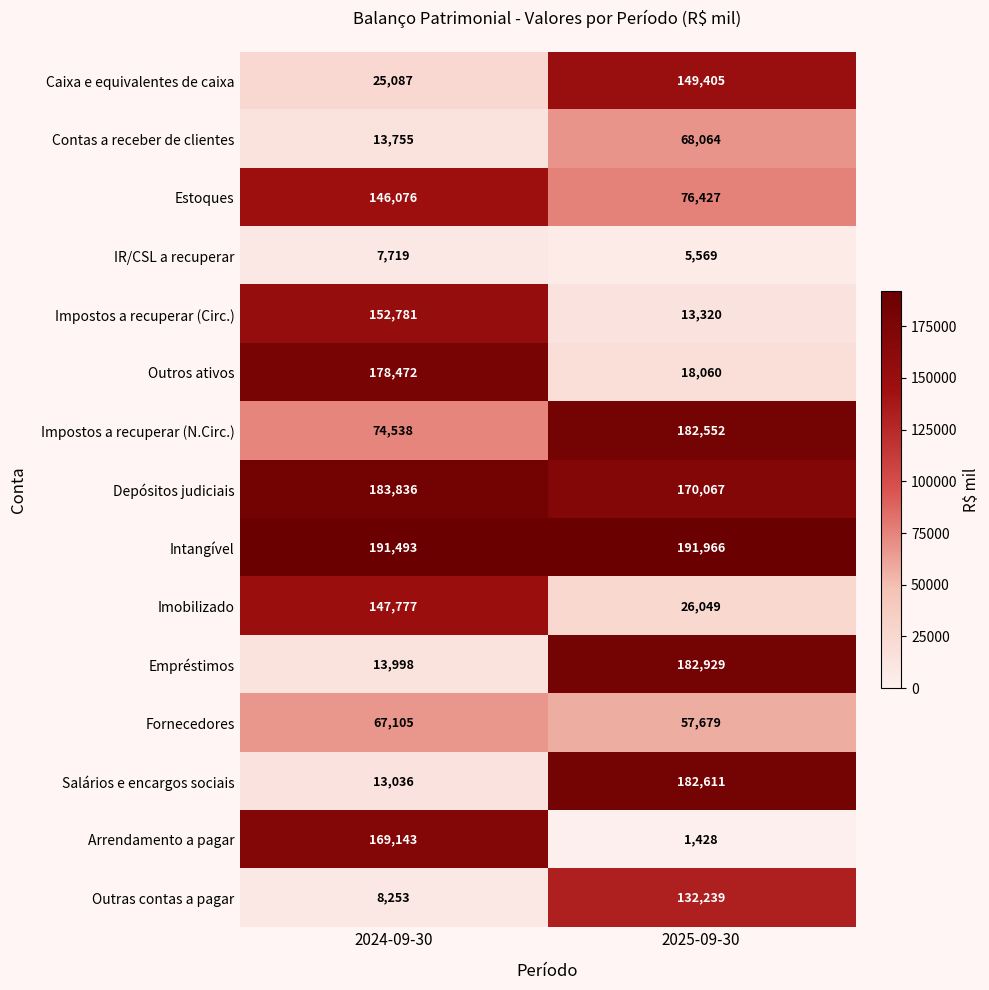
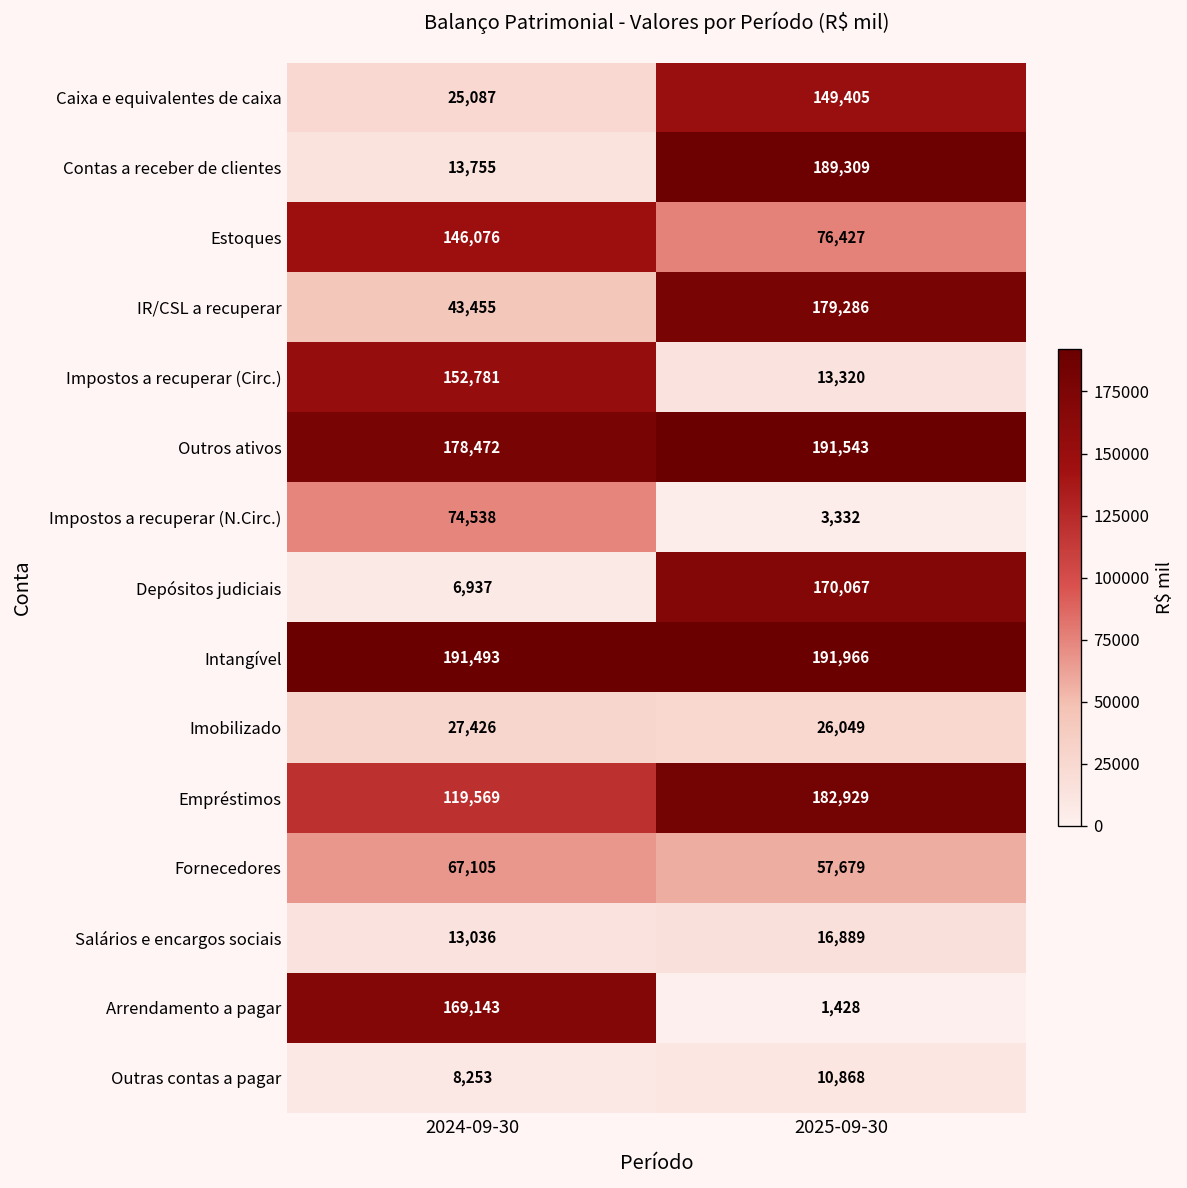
  {
    "Caixa e equivalentes de caixa": {
      "2024-09-30": "25,087",
      "2025-09-30": "149,405"
    },
    "Contas a receber de clientes": {
      "2024-09-30": "13,755",
-     "2025-09-30": "68,064"
+     "2025-09-30": "189,309"
    },
    "Estoques": {
      "2024-09-30": "146,076",
      "2025-09-30": "76,427"
    },
    "IR/CSL a recuperar": {
-     "2024-09-30": "7,719",
-     "2025-09-30": "5,569"
+     "2024-09-30": "43,455",
+     "2025-09-30": "179,286"
    },
    "Impostos a recuperar (Circ.)": {
      "2024-09-30": "152,781",
      "2025-09-30": "13,320"
    },
    "Outros ativos": {
      "2024-09-30": "178,472",
-     "2025-09-30": "18,060"
+     "2025-09-30": "191,543"
    },
    "Impostos a recuperar (N.Circ.)": {
      "2024-09-30": "74,538",
-     "2025-09-30": "182,552"
+     "2025-09-30": "3,332"
    },
    "Depósitos judiciais": {
-     "2024-09-30": "183,836",
+     "2024-09-30": "6,937",
      "2025-09-30": "170,067"
    },
    "Intangível": {
      "2024-09-30": "191,493",
      "2025-09-30": "191,966"
    },
    "Imobilizado": {
-     "2024-09-30": "147,777",
+     "2024-09-30": "27,426",
      "2025-09-30": "26,049"
    },
    "Empréstimos": {
-     "2024-09-30": "13,998",
+     "2024-09-30": "119,569",
      "2025-09-30": "182,929"
    },
    "Fornecedores": {
      "2024-09-30": "67,105",
      "2025-09-30": "57,679"
    },
    "Salários e encargos sociais": {
      "2024-09-30": "13,036",
-     "2025-09-30": "182,611"
+     "2025-09-30": "16,889"
    },
    "Arrendamento a pagar": {
      "2024-09-30": "169,143",
      "2025-09-30": "1,428"
    },
    "Outras contas a pagar": {
      "2024-09-30": "8,253",
-     "2025-09-30": "132,239"
+     "2025-09-30": "10,868"
    }
  }
